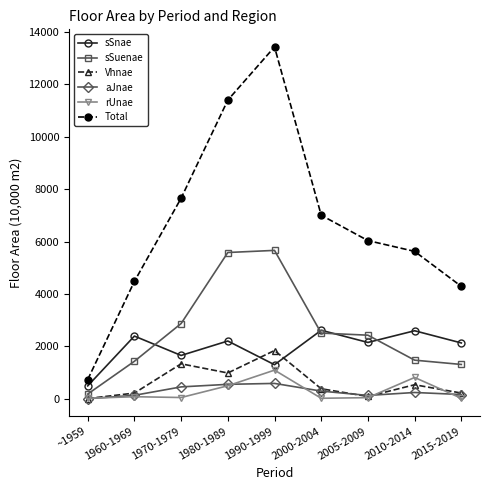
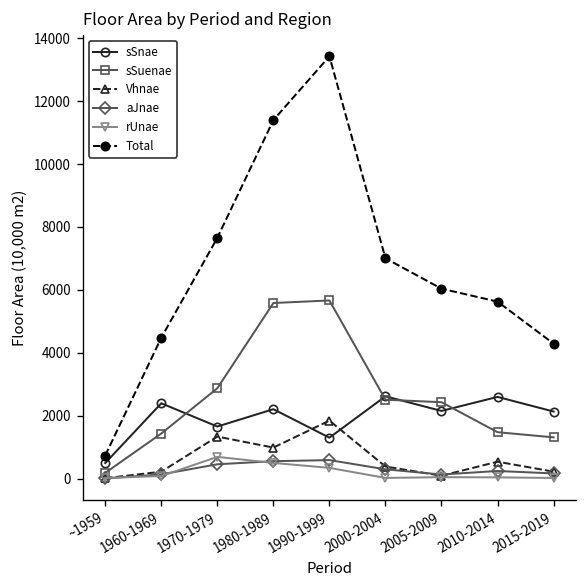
  {
    "rUnae": {
-     "1970-1979": 0,
-     "1990-1999": 1100,
+     "1970-1979": 700,
+     "1990-1999": 300,
      "2000-2004": 0,
-     "2010-2014": 800,
+     "2010-2014": 0,
      "2015-2019": 0
    }
  }
